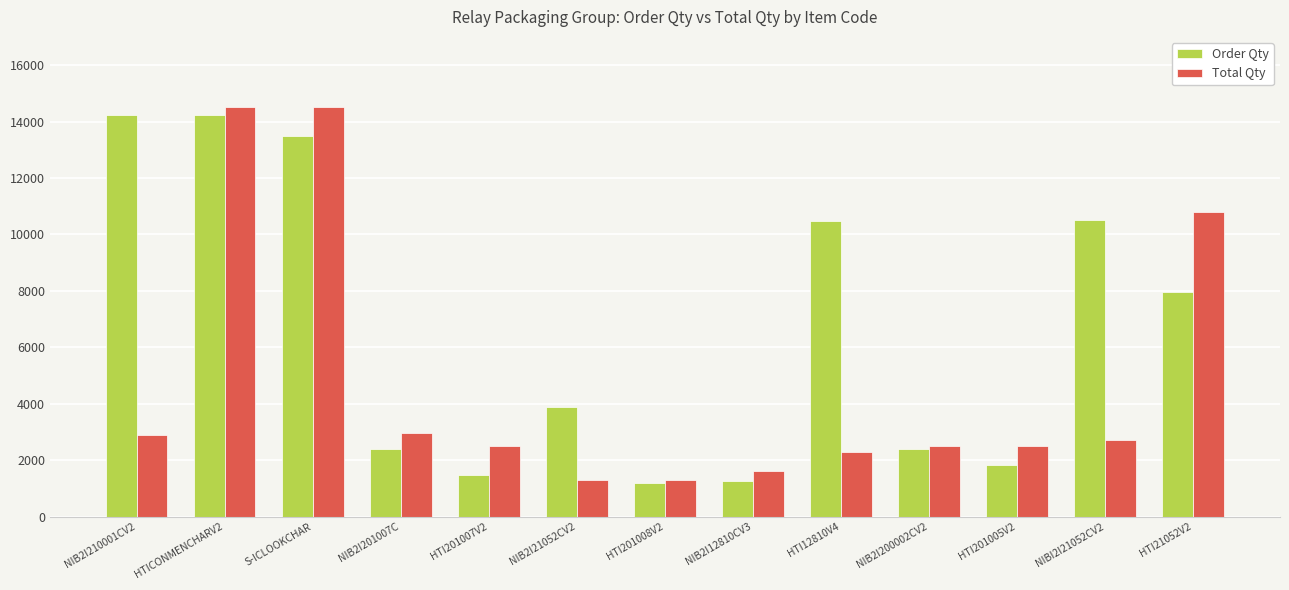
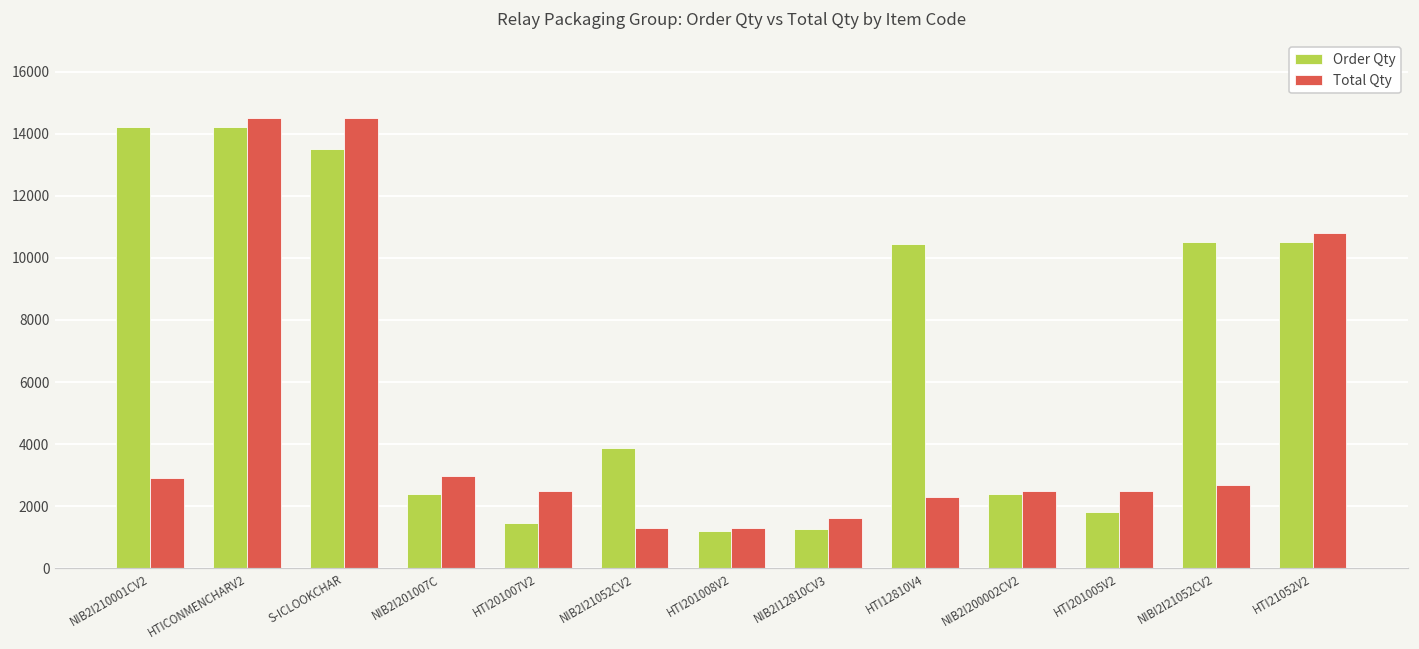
  {
    "Order Qty": {
      "NIB2I210001CV2": 14200,
      "HTICONMENCHARV2": 14200,
      "S-ICLOOKCHAR": 13500,
      "NIB2I201007C": 2400,
      "HTI201007V2": 1500,
      "NIB2I21052CV2": 3900,
      "HTI201008V2": 1200,
      "NIB2I12810CV3": 1300,
      "HTI12810V4": 10500,
      "NIB2I200002CV2": 2400,
      "HTI201005V2": 1800,
      "NIBI2I21052CV2": 10500,
-     "HTI21052V2": 8000
+     "HTI21052V2": 10500
    },
    "Total Qty": {
      "NIB2I210001CV2": 2900,
      "HTICONMENCHARV2": 14500,
      "S-ICLOOKCHAR": 14500,
      "NIB2I201007C": 3000,
      "HTI201007V2": 2500,
      "NIB2I21052CV2": 1300,
      "HTI201008V2": 1300,
      "NIB2I12810CV3": 1600,
      "HTI12810V4": 2300,
      "NIB2I200002CV2": 2500,
      "HTI201005V2": 2500,
      "NIBI2I21052CV2": 2700,
      "HTI21052V2": 10800
    }
  }
